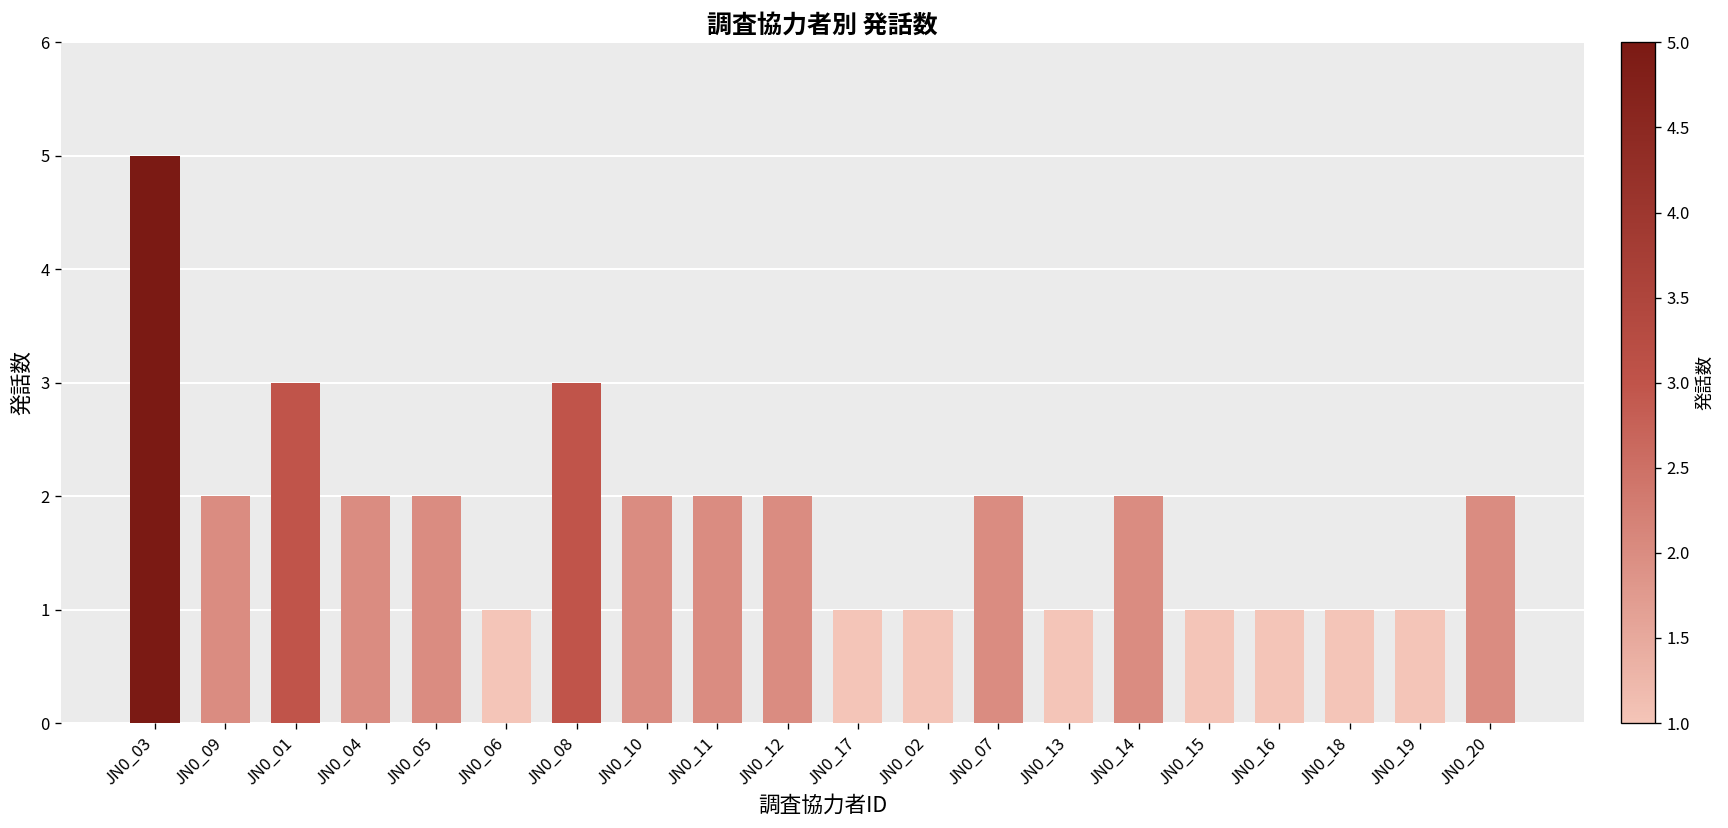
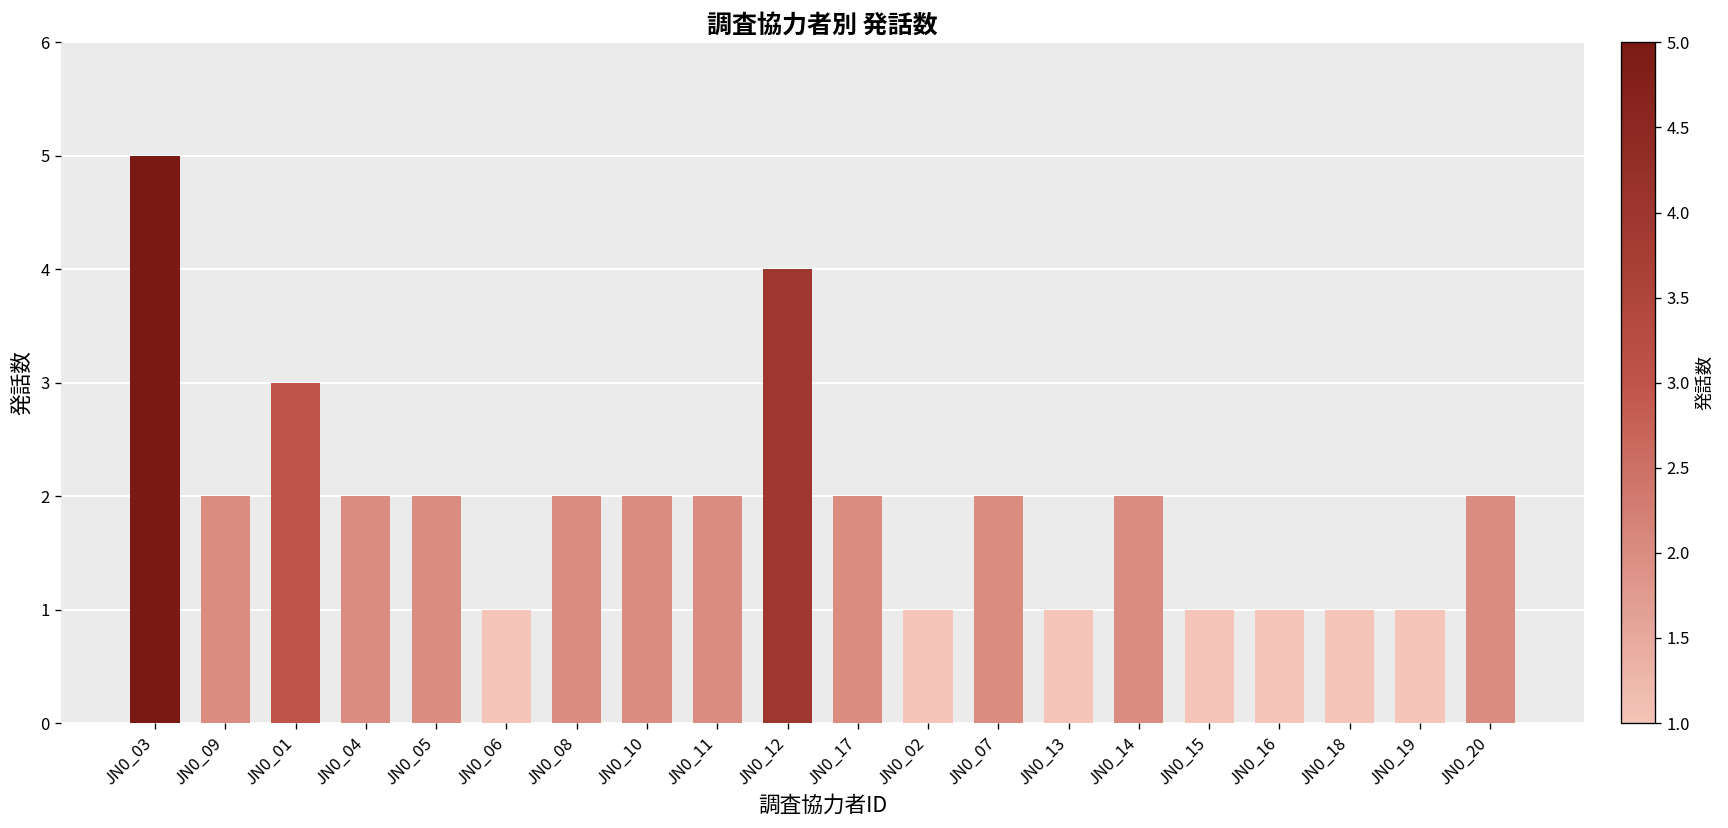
  {
    "JN0_03": 5,
    "JN0_09": 2,
    "JN0_01": 3,
    "JN0_04": 2,
    "JN0_05": 2,
    "JN0_06": 1,
-   "JN0_08": 3,
+   "JN0_08": 2,
    "JN0_10": 2,
    "JN0_11": 2,
-   "JN0_12": 2,
-   "JN0_17": 1,
+   "JN0_12": 4,
+   "JN0_17": 2,
    "JN0_02": 1,
    "JN0_07": 2,
    "JN0_13": 1,
    "JN0_14": 2,
    "JN0_15": 1,
    "JN0_16": 1,
    "JN0_18": 1,
    "JN0_19": 1,
    "JN0_20": 2
  }
